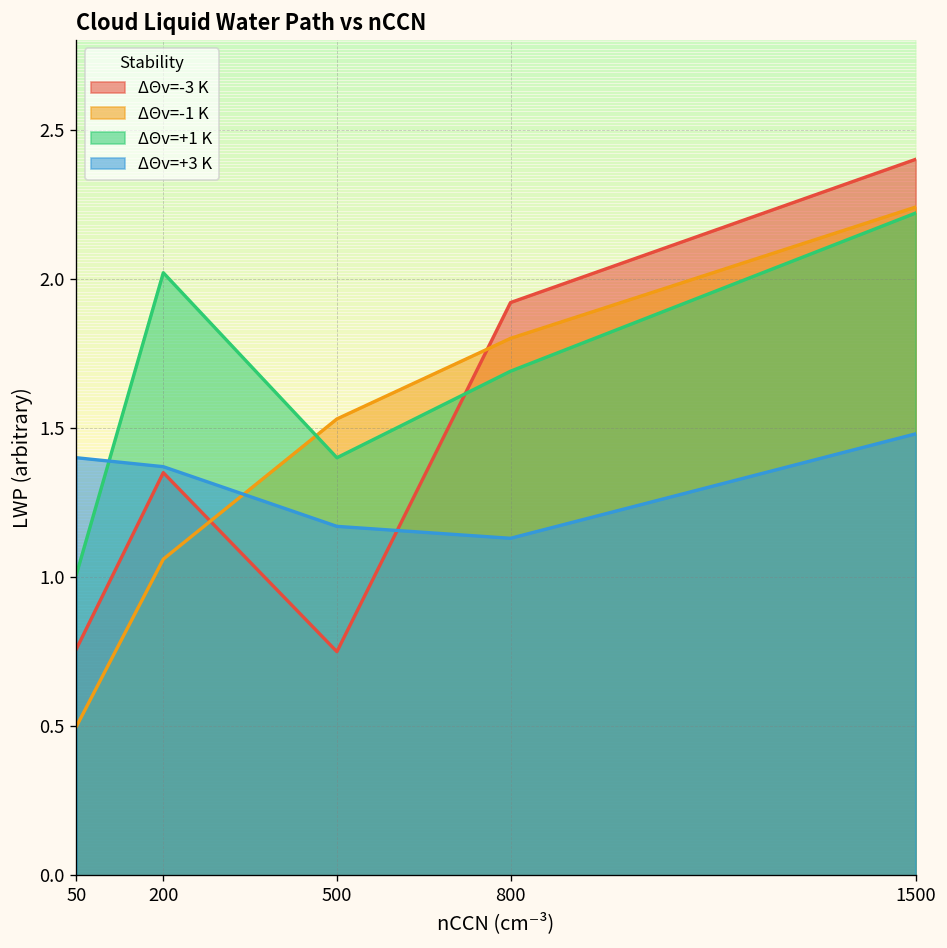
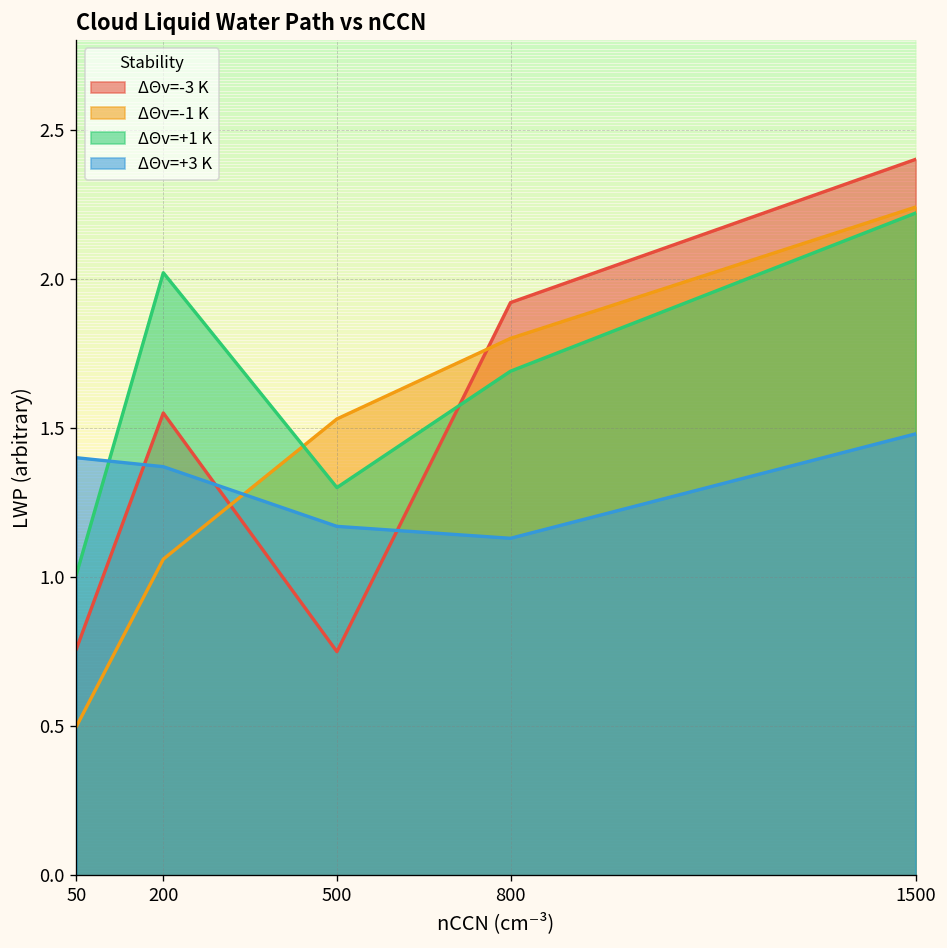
  {
    "ΔΘv=-3 K": {
-     "200": 1.35,
+     "200": 1.55,
      "500": 0.75,
      "800": 1.92
    },
    "ΔΘv=+1 K": {
      "200": 2.02,
-     "500": 1.4,
+     "500": 1.3,
      "800": 1.7
    },
    "ΔΘv=+3 K": {
      "200": 1.37,
      "500": 1.17,
      "800": 1.13
    }
  }
